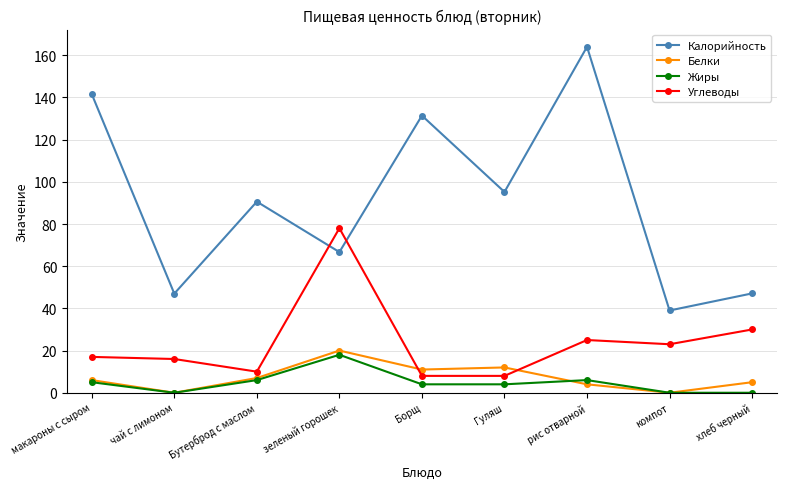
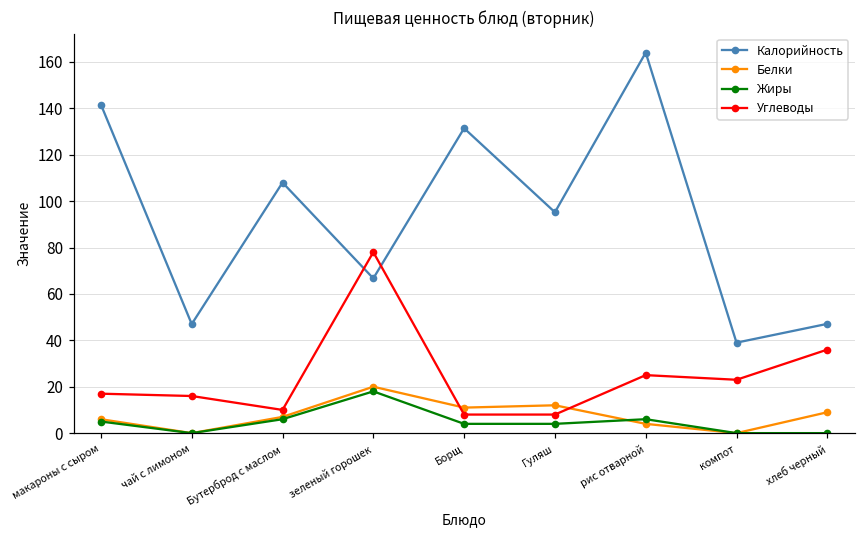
  {
    "Калорийность": {
      "макароны с сыром": 142,
      "чай с лимоном": 47,
-     "Бутерброд с маслом": 91,
+     "Бутерброд с маслом": 108,
      "зеленый горошек": 67,
      "Борщ": 131,
      "Гуляш": 95,
      "рис отварной": 164,
      "компот": 39,
      "хлеб черный": 47
    },
    "Белки": {
      "зеленый горошек": 20,
      "Борщ": 11,
      "Гуляш": 12,
      "рис отварной": 4,
-     "хлеб черный": 5
+     "хлеб черный": 9
    },
    "Жиры": {
      "зеленый горошек": 18,
      "Борщ": 4,
      "Гуляш": 4,
      "рис отварной": 6,
      "хлеб черный": 0
    },
    "Углеводы": {
      "макароны с сыром": 17,
      "чай с лимоном": 16,
      "Бутерброд с маслом": 10,
      "зеленый горошек": 78,
      "Борщ": 8,
      "Гуляш": 8,
      "рис отварной": 25,
      "компот": 23,
-     "хлеб черный": 30
+     "хлеб черный": 36
    }
  }
